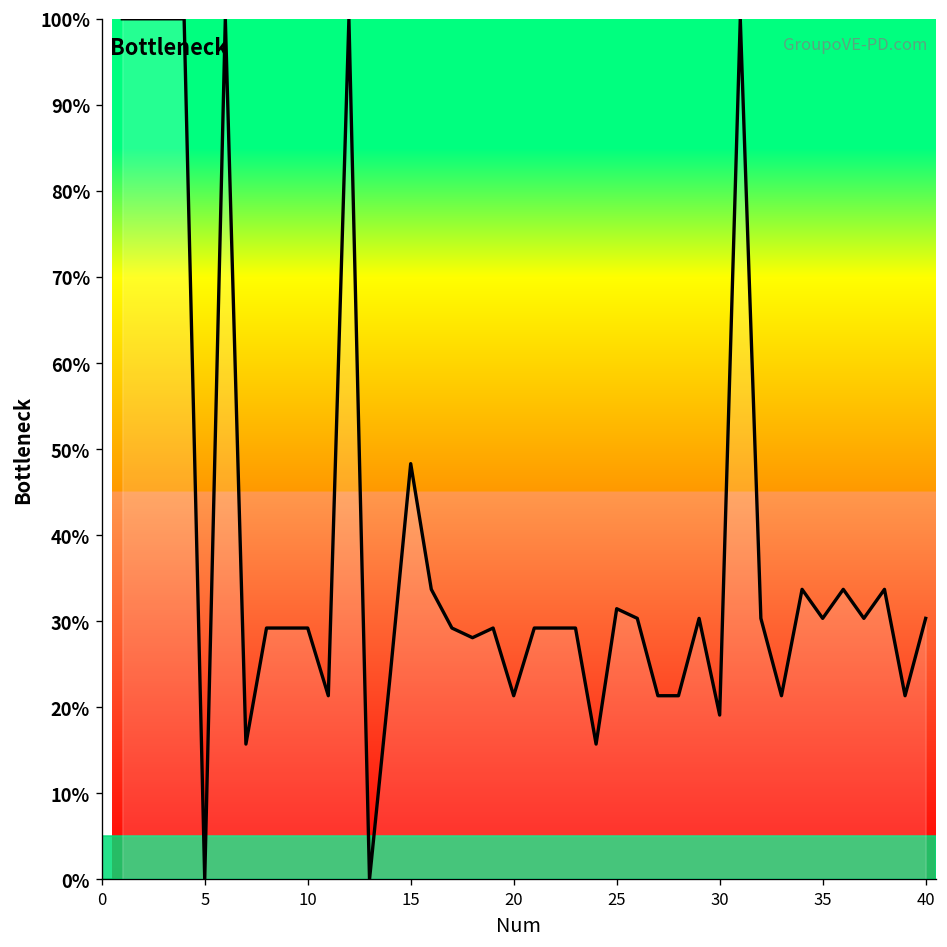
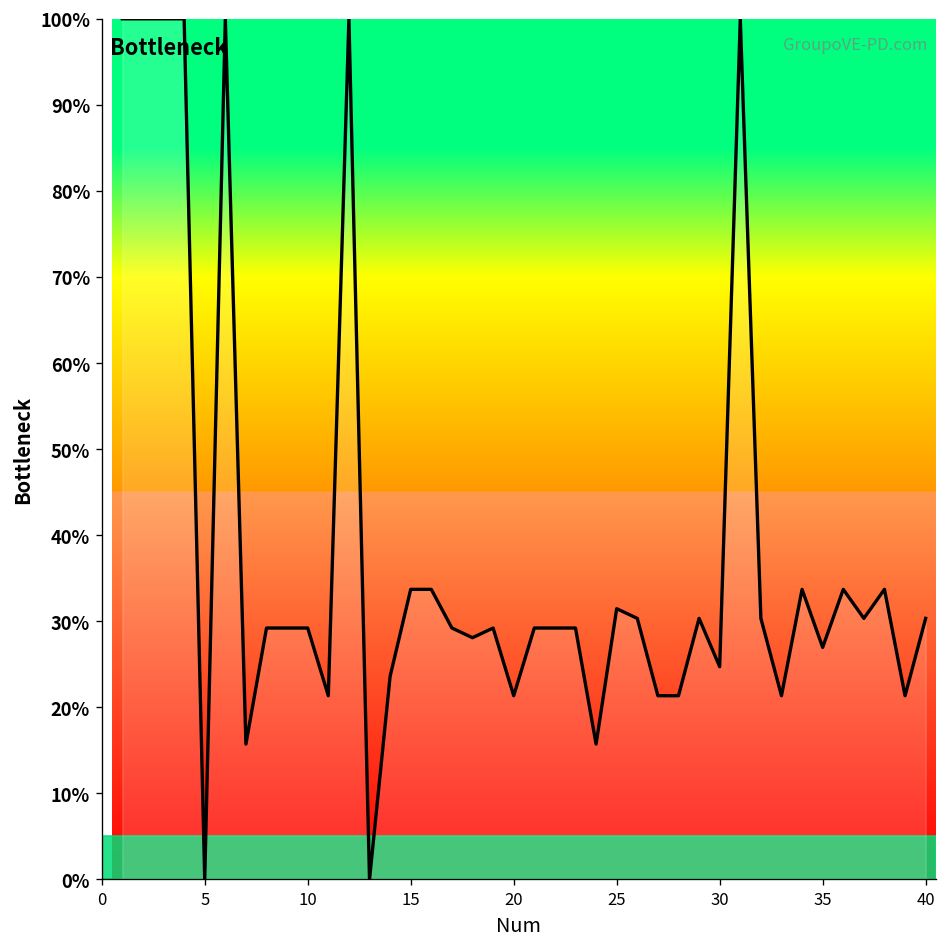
  {
    "10": "29%",
-   "15": "48%",
+   "15": "34%",
    "20": "21%",
    "25": "31%",
-   "30": "19%",
-   "35": "30%",
+   "30": "25%",
+   "35": "27%",
    "40": "30%"
  }
